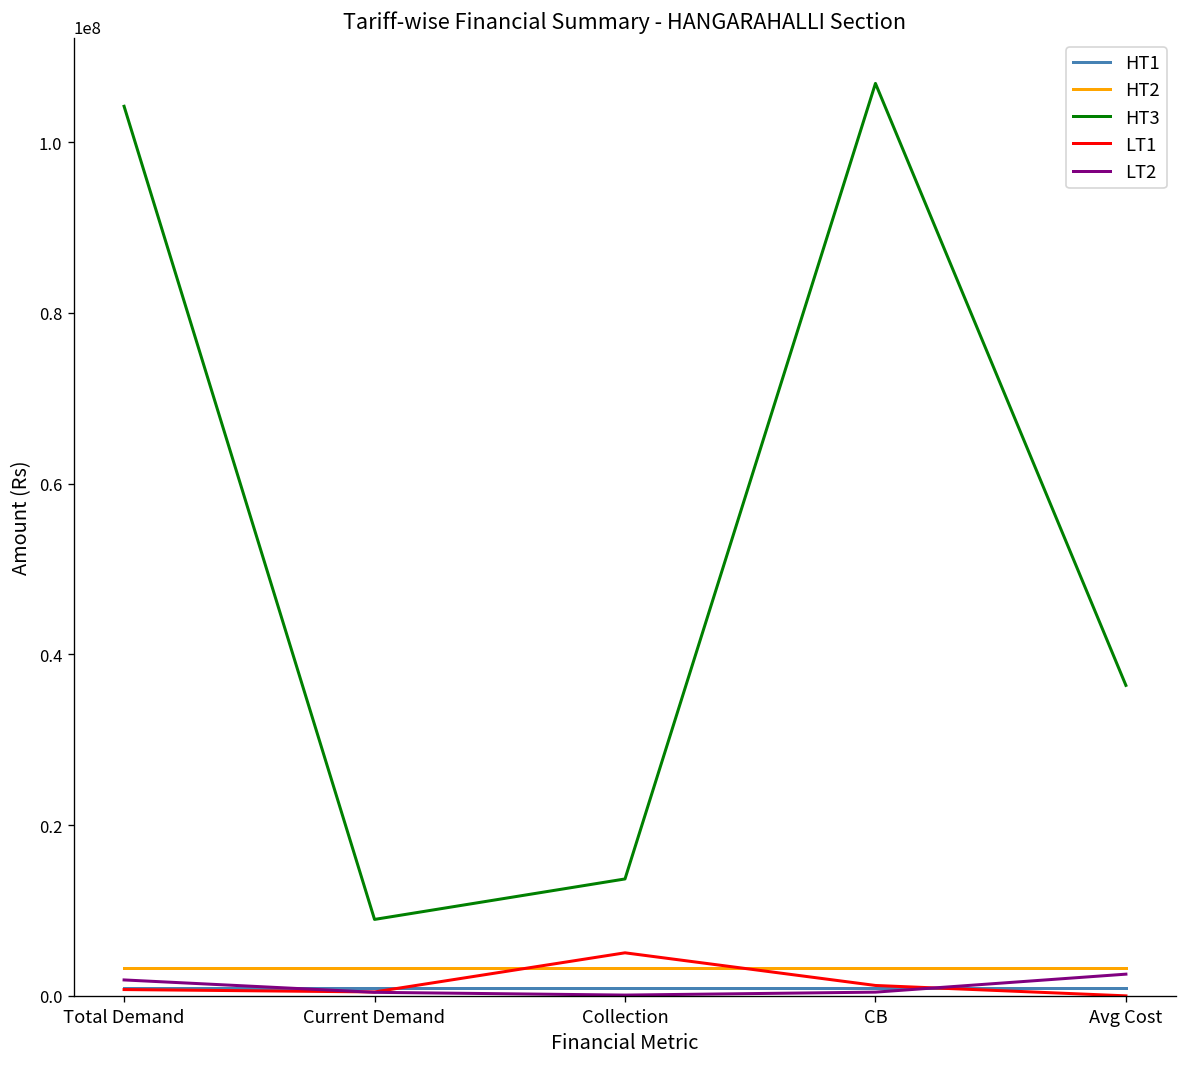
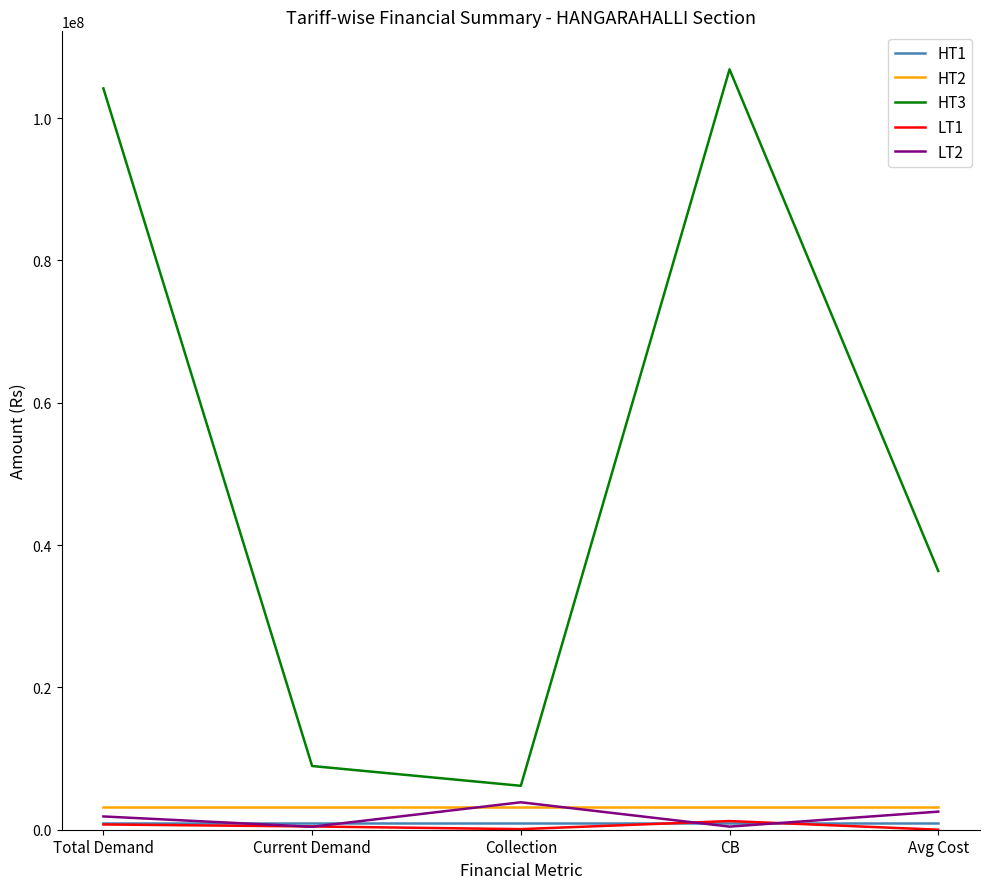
  {
    "HT1": {
      "Current Demand": 1000000,
      "Collection": 1000000,
      "Avg Cost": 1000000
    },
    "HT2": {
      "Total Demand": 3000000,
      "Current Demand": 3000000,
      "Collection": 3000000,
      "CB": 3000000,
      "Avg Cost": 3000000
    },
    "HT3": {
      "Total Demand": 104000000,
      "Current Demand": 9000000,
-     "Collection": 14000000,
+     "Collection": 6000000,
      "CB": 107000000,
      "Avg Cost": 36000000
    },
    "LT1": {
-     "Collection": 5000000,
+     "Collection": 0,
      "Avg Cost": 0
    },
    "LT2": {
      "Total Demand": 2000000,
-     "Collection": 0,
+     "Collection": 4000000,
      "CB": 0,
      "Avg Cost": 3000000
    }
  }
